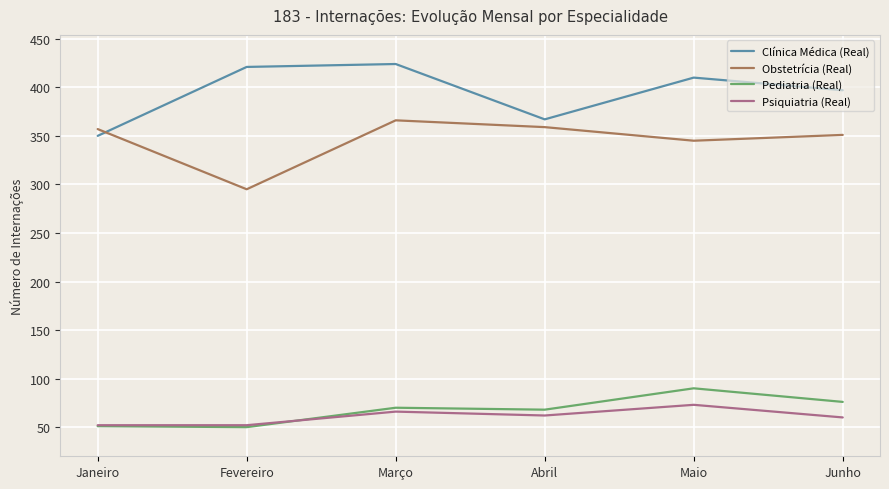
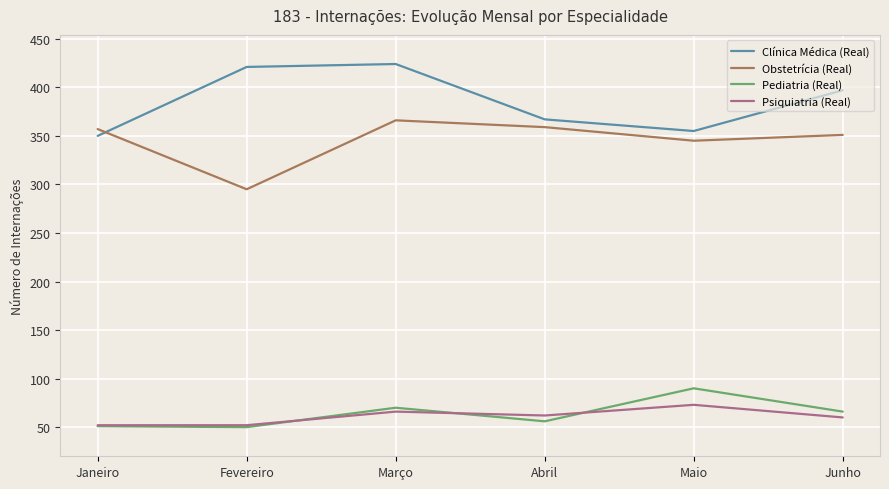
  {
    "Clínica Médica (Real)": {
      "Janeiro": 350,
      "Fevereiro": 420,
      "Março": 420,
      "Abril": 370,
-     "Maio": 410
+     "Maio": 360
    },
    "Pediatria (Real)": {
      "Março": 70,
-     "Abril": 70,
+     "Abril": 60,
      "Maio": 90,
-     "Junho": 80
+     "Junho": 70
    }
  }
